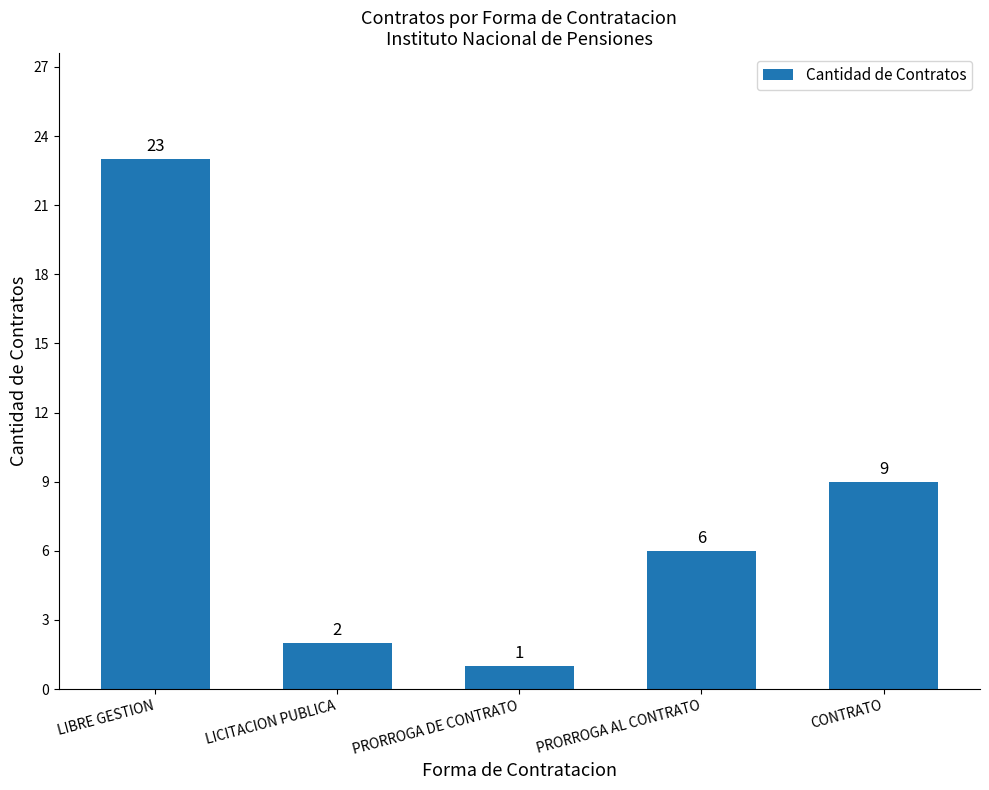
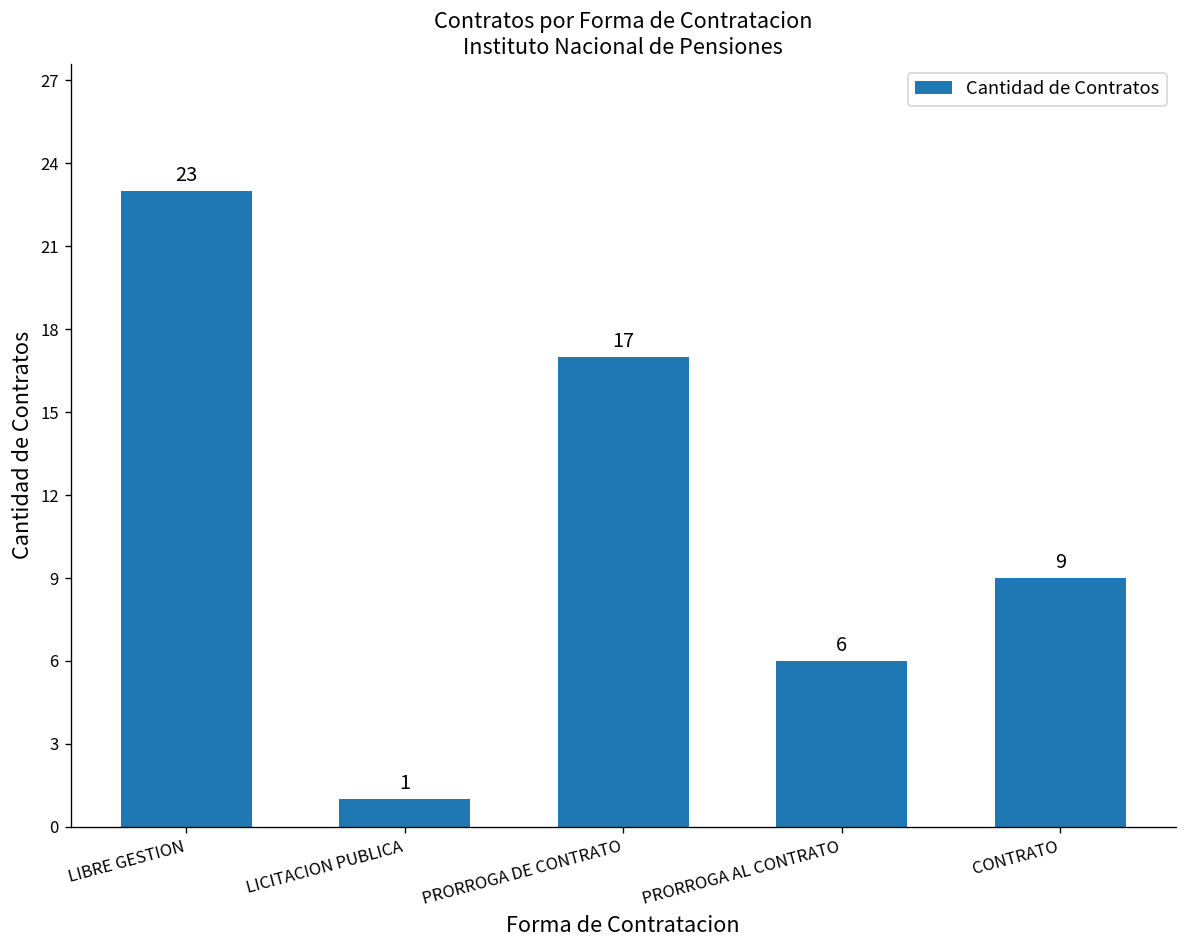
  {
    "LIBRE GESTION": 23,
-   "LICITACION PUBLICA": 2,
-   "PRORROGA DE CONTRATO": 1,
+   "LICITACION PUBLICA": 1,
+   "PRORROGA DE CONTRATO": 17,
    "PRORROGA AL CONTRATO": 6,
    "CONTRATO": 9
  }
